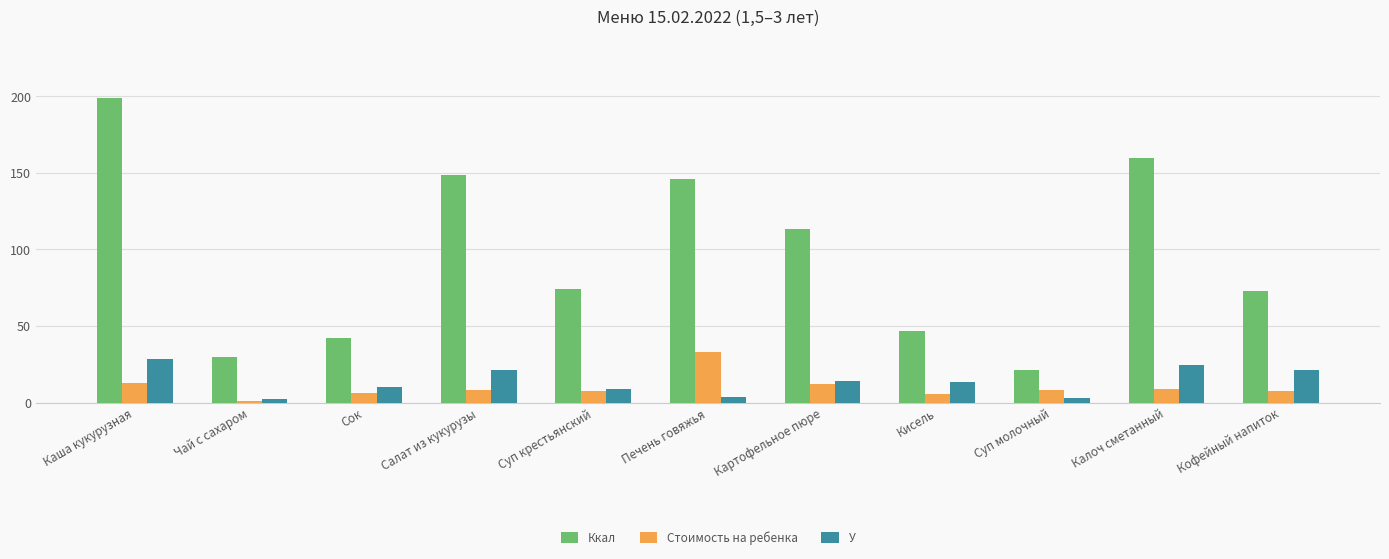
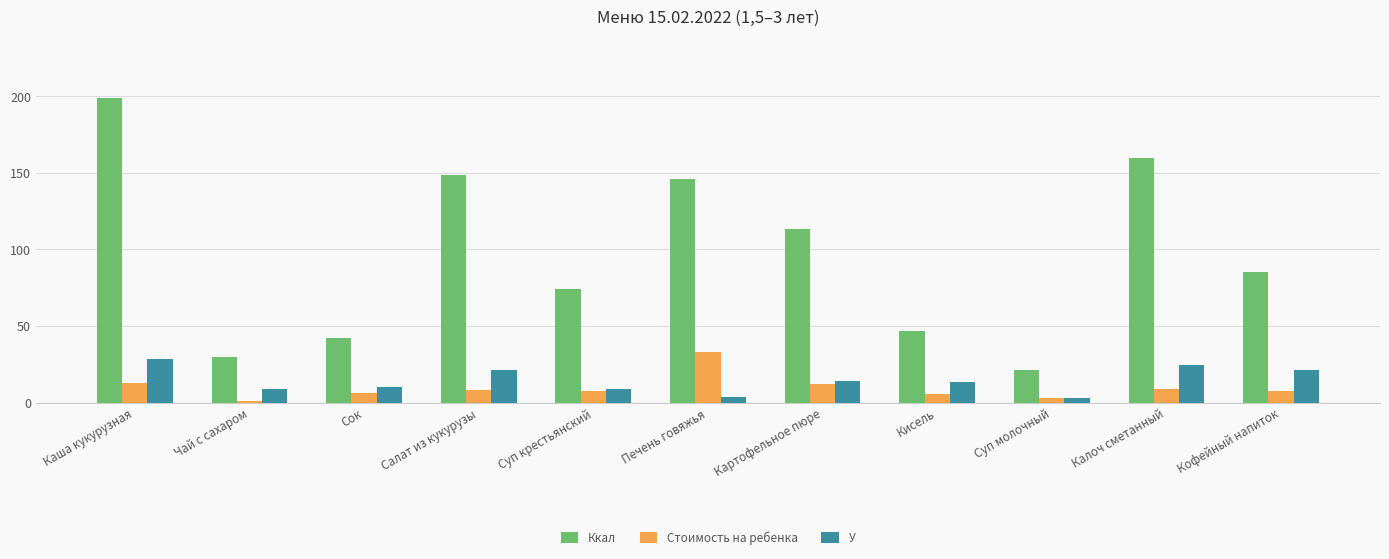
  {
    "Ккал": {
      "Каша кукурузная": 199,
      "Чай с сахаром": 30,
      "Сок": 42,
      "Салат из кукурузы": 149,
      "Суп крестьянский": 74,
      "Печень говяжья": 146,
      "Картофельное пюре": 114,
      "Кисель": 47,
      "Суп молочный": 21,
      "Калоч сметанный": 160,
-     "Кофейный напиток": 73
+     "Кофейный напиток": 85
    },
    "Стоимость на ребенка": {
      "Каша кукурузная": 13,
      "Сок": 7,
      "Салат из кукурузы": 9,
      "Суп крестьянский": 8,
      "Печень говяжья": 33,
      "Картофельное пюре": 12,
      "Кисель": 6,
-     "Суп молочный": 8,
+     "Суп молочный": 3,
      "Калоч сметанный": 9,
      "Кофейный напиток": 8
    },
    "У": {
      "Каша кукурузная": 29,
-     "Чай с сахаром": 3,
+     "Чай с сахаром": 9,
      "Сок": 10,
      "Салат из кукурузы": 21,
      "Суп крестьянский": 9,
      "Печень говяжья": 4,
      "Картофельное пюре": 14,
      "Кисель": 14,
      "Суп молочный": 3,
      "Калоч сметанный": 25,
      "Кофейный напиток": 22
    }
  }
